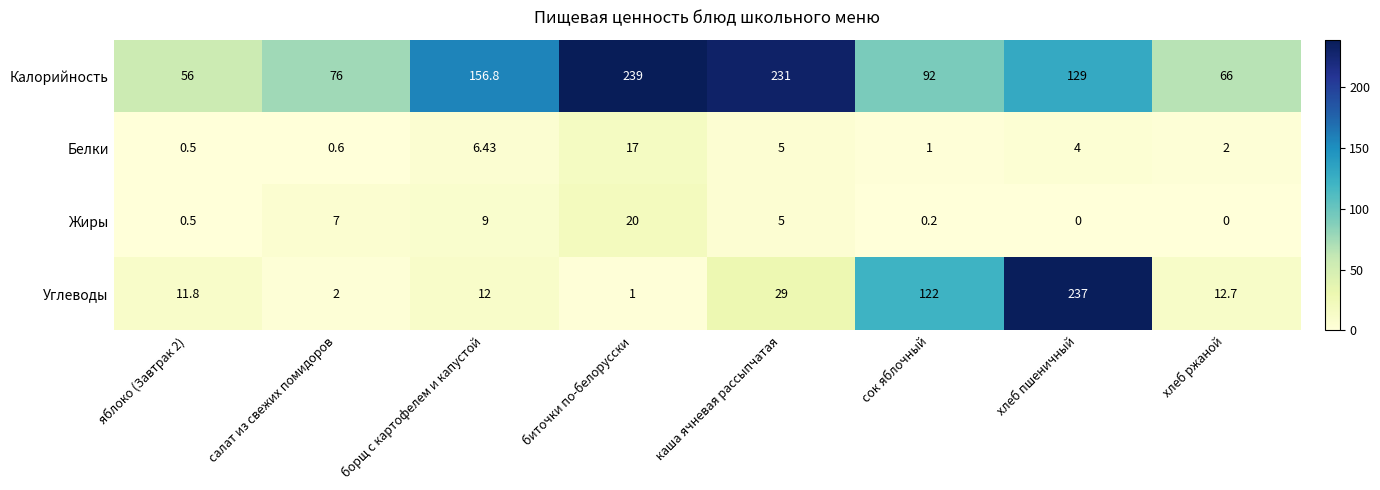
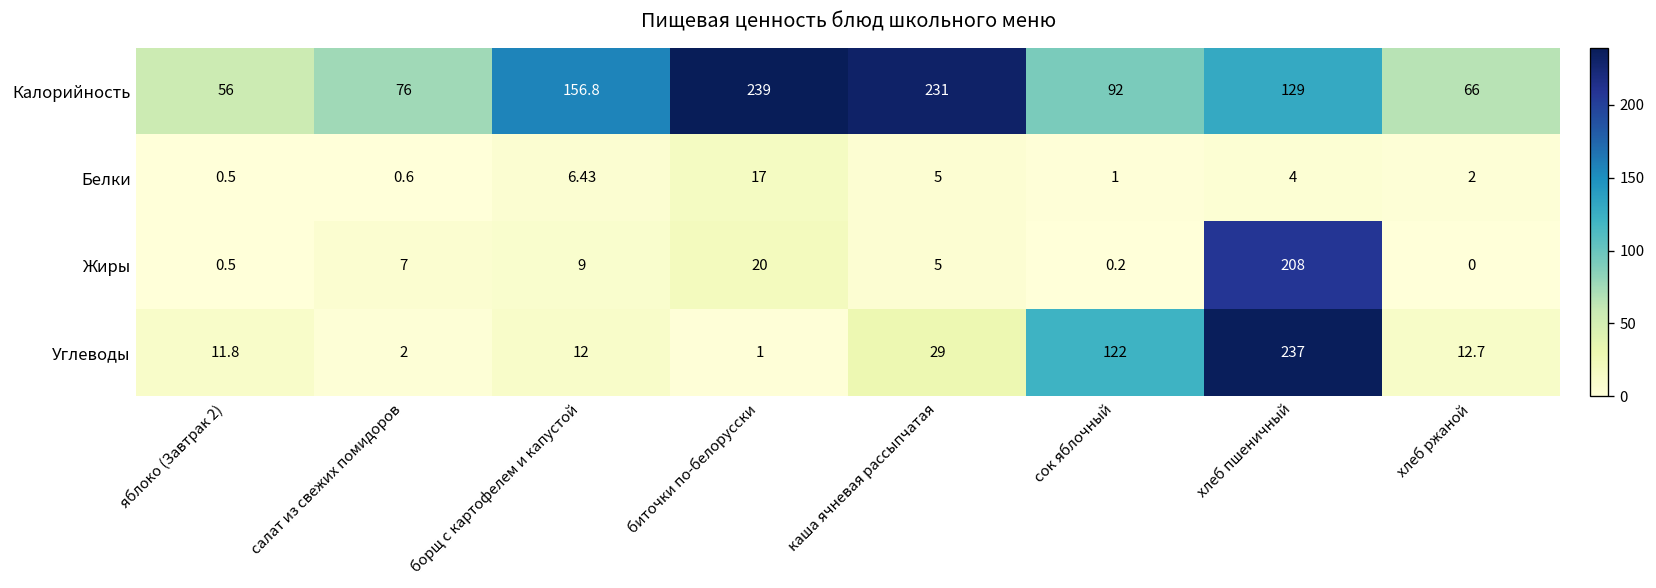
  {
    "Калорийность": {
      "яблоко (Завтрак 2)": 56,
      "салат из свежих помидоров": 76,
      "борщ с картофелем и капустой": 156.8,
      "биточки по-белорусски": 239,
      "каша ячневая рассыпчатая": 231,
      "сок яблочный": 92,
      "хлеб пшеничный": 129,
      "хлеб ржаной": 66
    },
    "Белки": {
      "яблоко (Завтрак 2)": 0.5,
      "салат из свежих помидоров": 0.6,
      "борщ с картофелем и капустой": 6.43,
      "биточки по-белорусски": 17,
      "каша ячневая рассыпчатая": 5,
      "сок яблочный": 1,
      "хлеб пшеничный": 4,
      "хлеб ржаной": 2
    },
    "Жиры": {
      "яблоко (Завтрак 2)": 0.5,
      "салат из свежих помидоров": 7,
      "борщ с картофелем и капустой": 9,
      "биточки по-белорусски": 20,
      "каша ячневая рассыпчатая": 5,
      "сок яблочный": 0.2,
-     "хлеб пшеничный": 0,
+     "хлеб пшеничный": 208,
      "хлеб ржаной": 0
    },
    "Углеводы": {
      "яблоко (Завтрак 2)": 11.8,
      "салат из свежих помидоров": 2,
      "борщ с картофелем и капустой": 12,
      "биточки по-белорусски": 1,
      "каша ячневая рассыпчатая": 29,
      "сок яблочный": 122,
      "хлеб пшеничный": 237,
      "хлеб ржаной": 12.7
    }
  }
